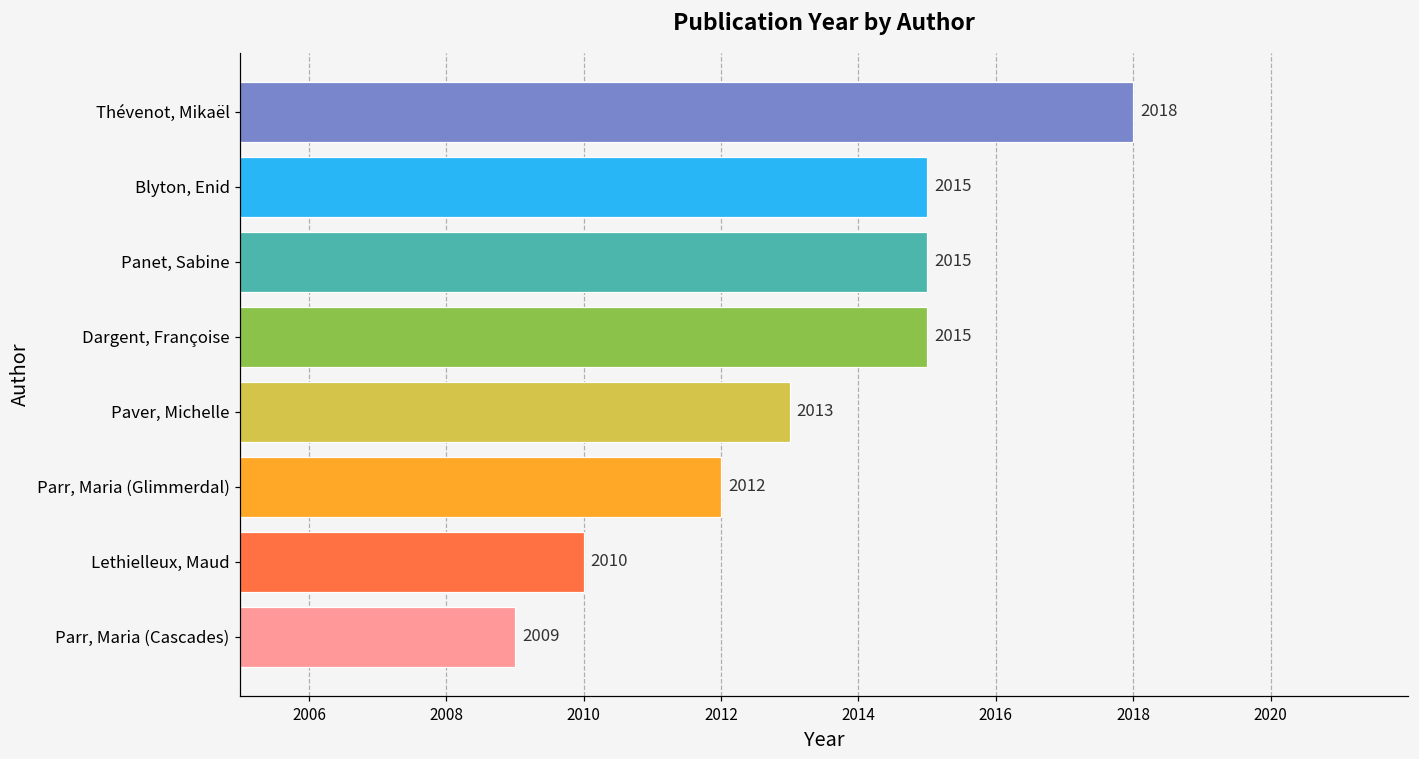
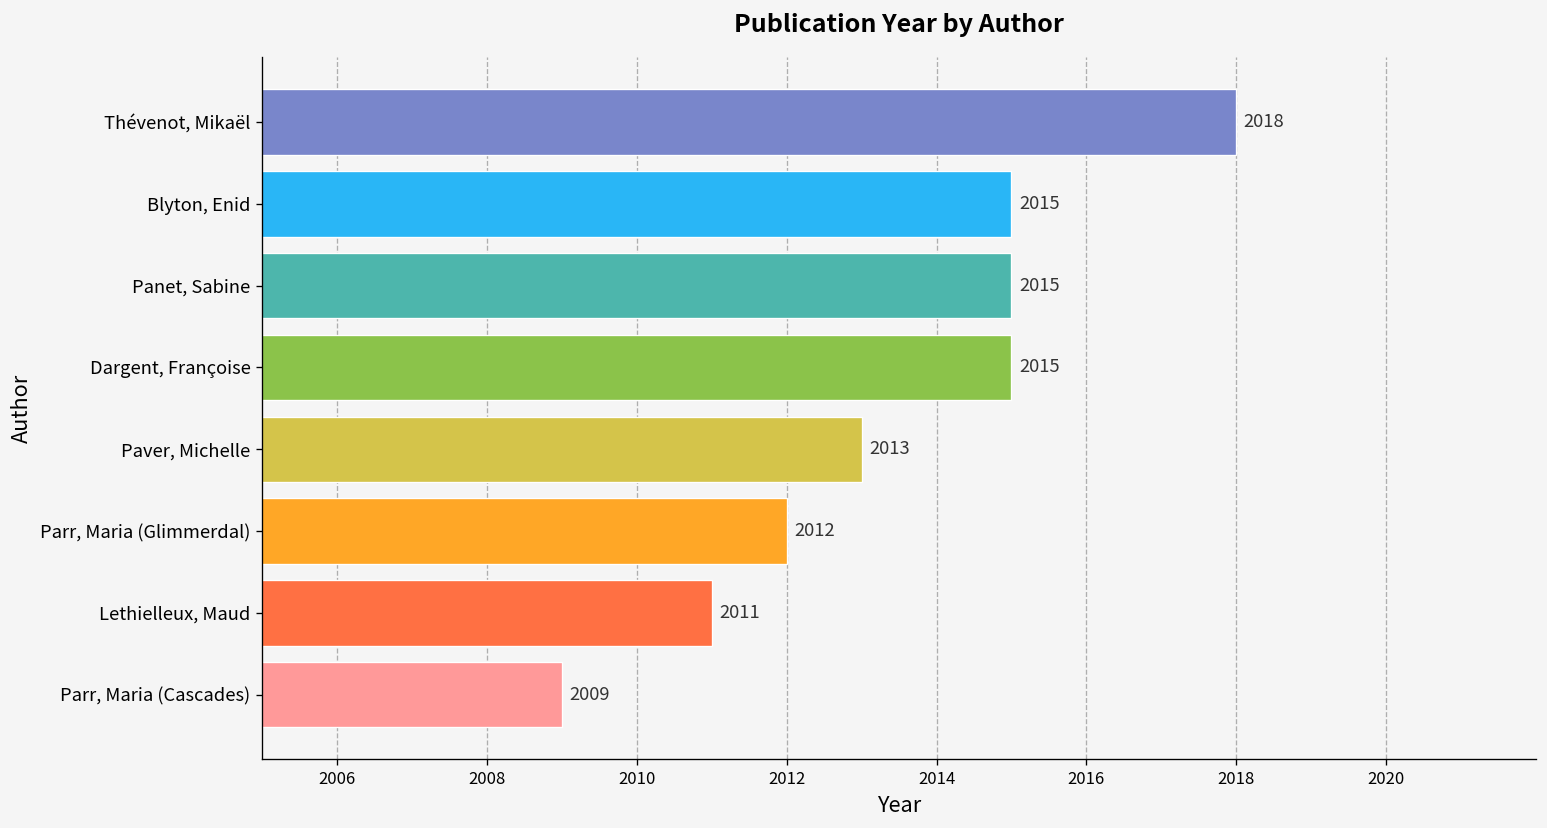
  {
    "Thévenot, Mikaël": 2018,
    "Blyton, Enid": 2015,
    "Panet, Sabine": 2015,
    "Dargent, Françoise": 2015,
    "Paver, Michelle": 2013,
    "Parr, Maria (Glimmerdal)": 2012,
-   "Lethielleux, Maud": 2010,
+   "Lethielleux, Maud": 2011,
    "Parr, Maria (Cascades)": 2009
  }
